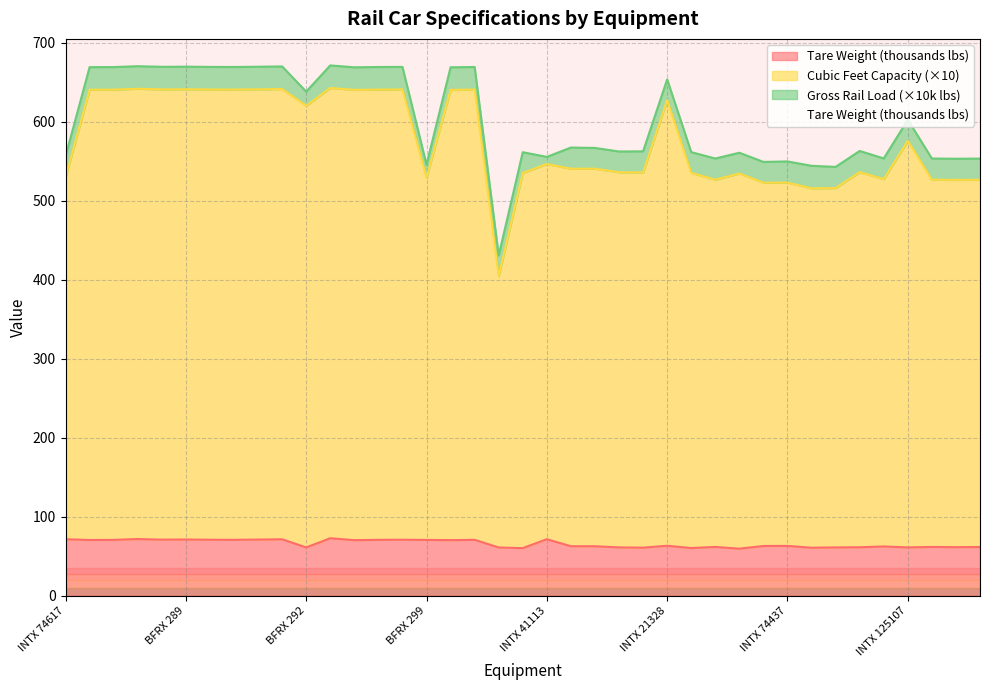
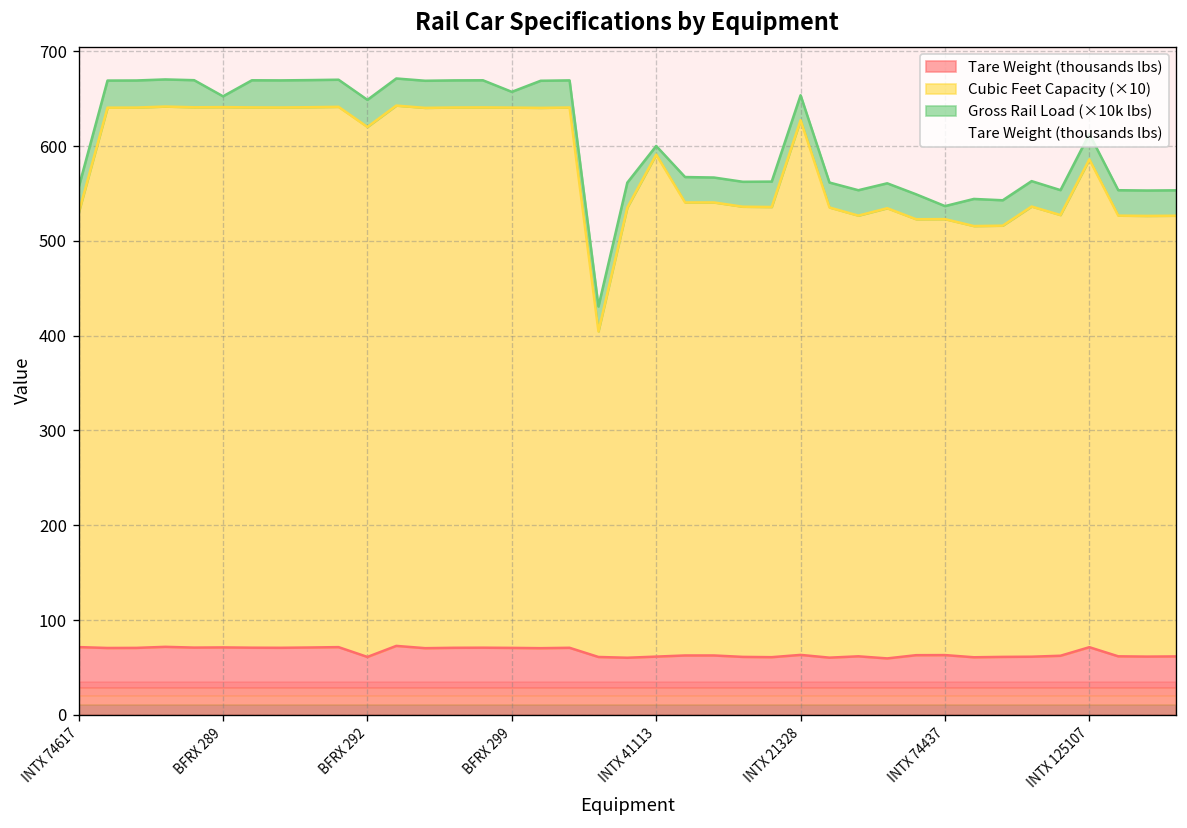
  {
    "Tare Weight (thousands lbs)": {
      "INTX 74617": 70,
      "BFRX 289": 70,
      "BFRX 292": 60,
      "BFRX 299": 70,
-     "INTX 41113": 70,
+     "INTX 41113": 60,
      "INTX 21328": 60,
      "INTX 74437": 60,
-     "INTX 125107": 60
+     "INTX 125107": 70
    },
    "Cubic Feet Capacity (×10)": {
      "INTX 74617": 460,
      "BFRX 289": 570,
      "BFRX 292": 560,
-     "BFRX 299": 460,
-     "INTX 41113": 480,
+     "BFRX 299": 570,
+     "INTX 41113": 530,
      "INTX 21328": 560,
      "INTX 74437": 460,
      "INTX 125107": 510
    },
    "Gross Rail Load (×10k lbs)": {
      "INTX 74617": 30,
-     "BFRX 289": 30,
-     "BFRX 292": 20,
+     "BFRX 289": 10,
+     "BFRX 292": 30,
      "BFRX 299": 20,
      "INTX 41113": 10,
      "INTX 21328": 30,
-     "INTX 74437": 30
+     "INTX 74437": 10
    }
  }
